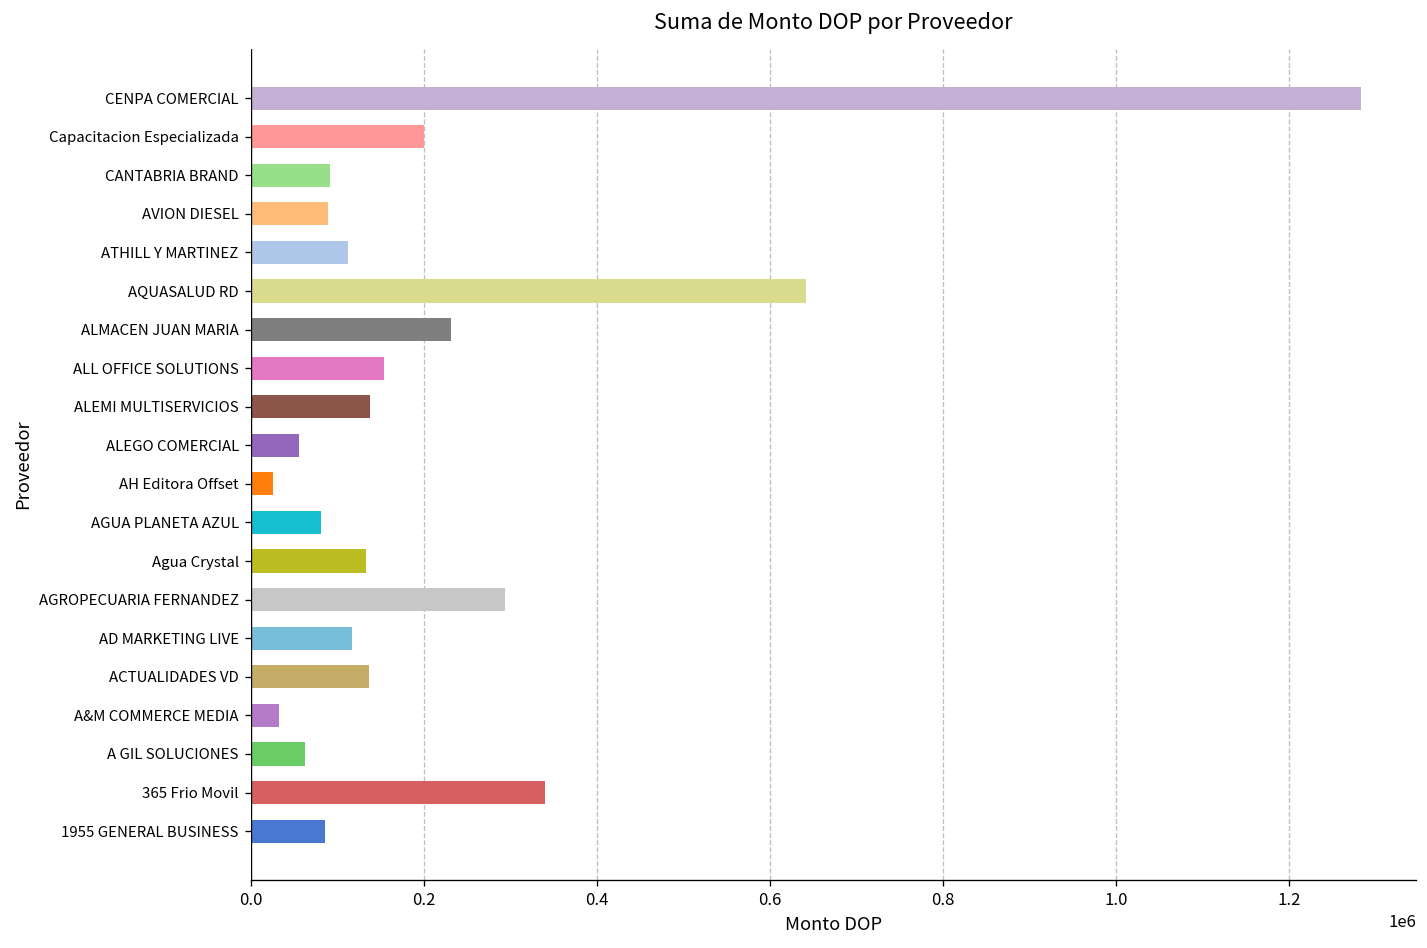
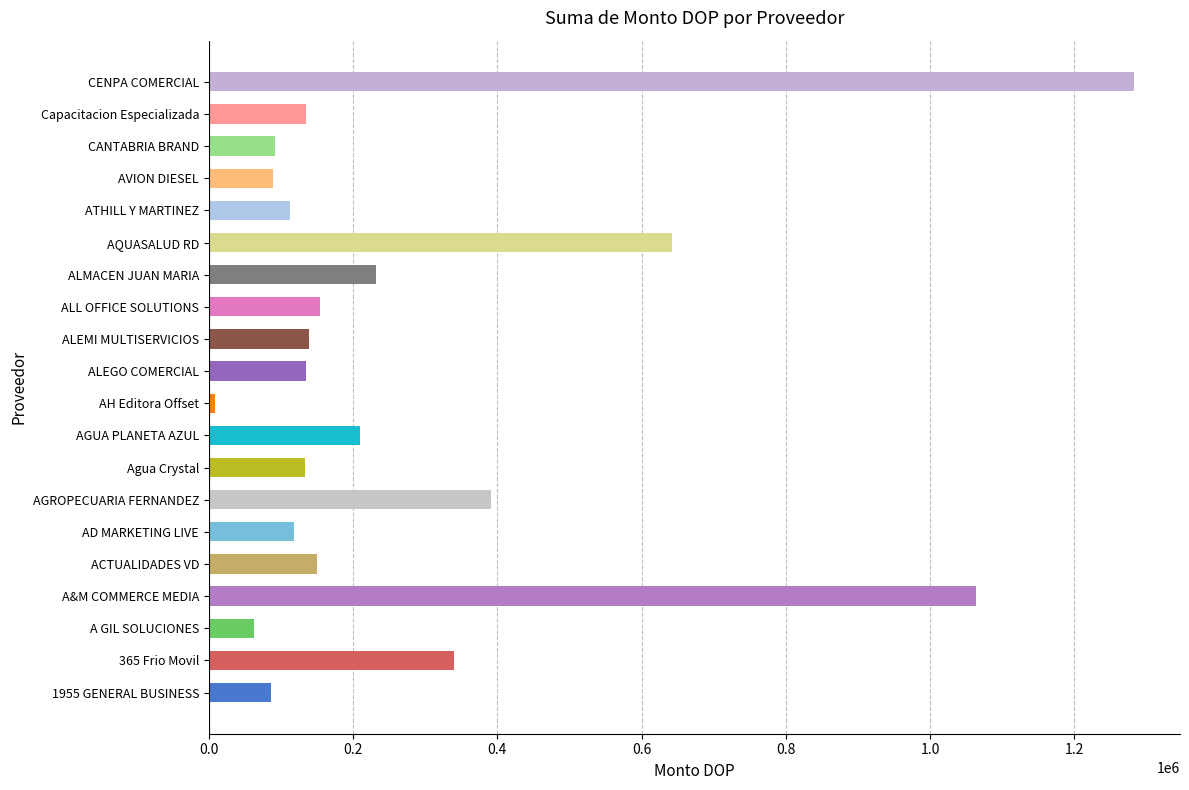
  {
    "CENPA COMERCIAL": 1280000,
-   "Capacitacion Especializada": 200000,
+   "Capacitacion Especializada": 130000,
    "CANTABRIA BRAND": 90000,
    "AVION DIESEL": 90000,
    "ATHILL Y MARTINEZ": 110000,
    "AQUASALUD RD": 640000,
    "ALMACEN JUAN MARIA": 230000,
    "ALL OFFICE SOLUTIONS": 150000,
    "ALEMI MULTISERVICIOS": 140000,
-   "ALEGO COMERCIAL": 60000,
-   "AH Editora Offset": 30000,
-   "AGUA PLANETA AZUL": 80000,
+   "ALEGO COMERCIAL": 130000,
+   "AH Editora Offset": 10000,
+   "AGUA PLANETA AZUL": 210000,
    "Agua Crystal": 130000,
-   "AGROPECUARIA FERNANDEZ": 290000,
+   "AGROPECUARIA FERNANDEZ": 390000,
    "AD MARKETING LIVE": 120000,
-   "ACTUALIDADES VD": 140000,
-   "A&M COMMERCE MEDIA": 30000,
+   "ACTUALIDADES VD": 150000,
+   "A&M COMMERCE MEDIA": 1060000,
    "A GIL SOLUCIONES": 60000,
    "365 Frio Movil": 340000,
    "1955 GENERAL BUSINESS": 90000
  }
